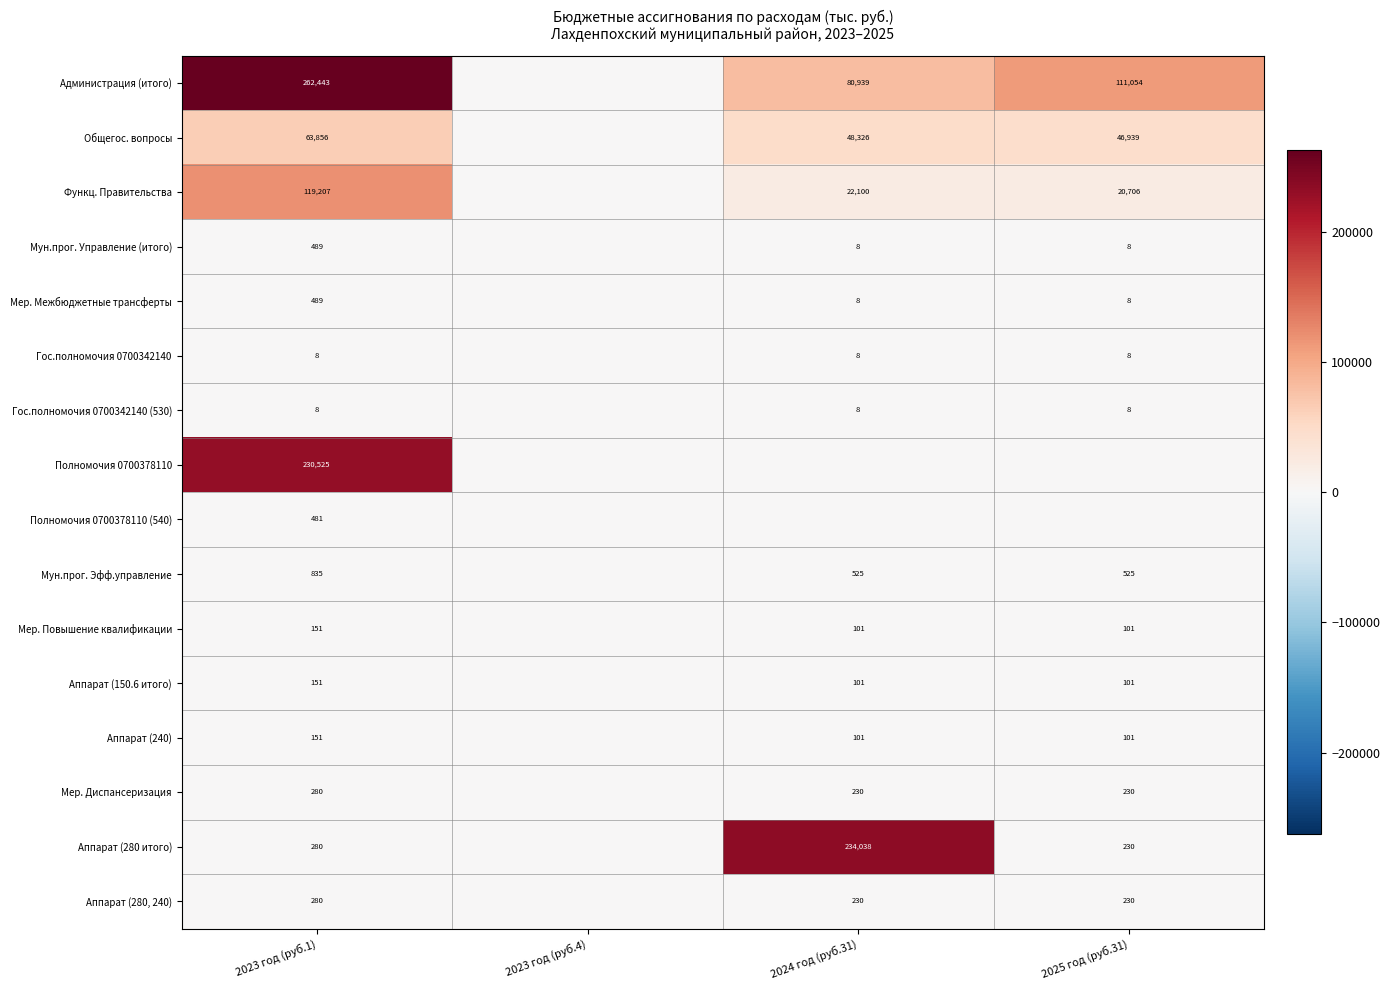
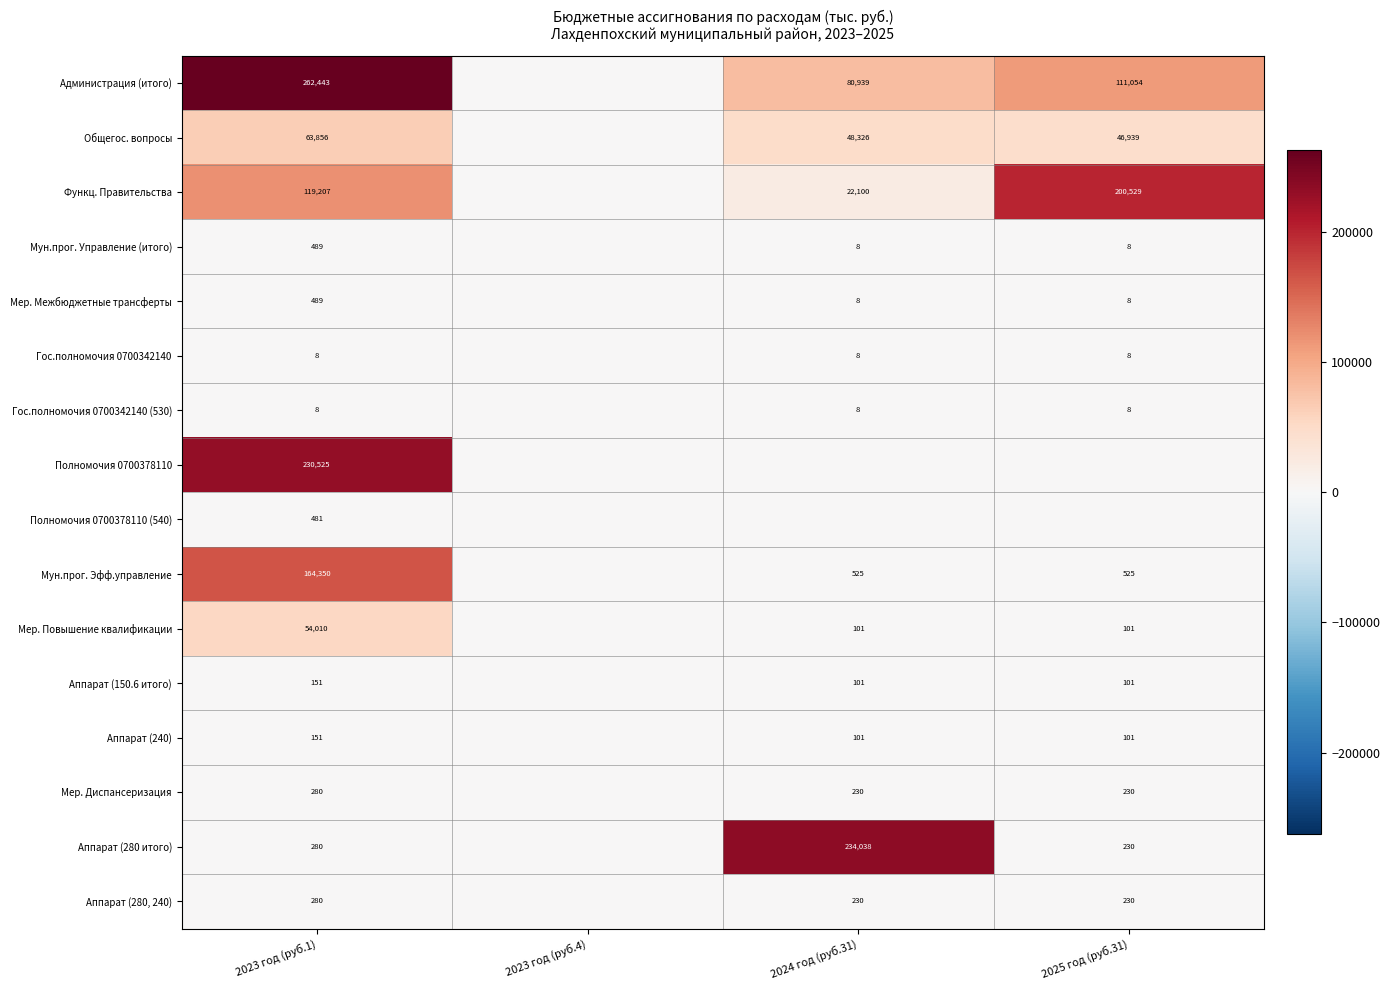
  {
    "Администрация (итого)": {
      "2023 год (руб.1)": "262,443",
      "2024 год (руб.31)": "80,939",
      "2025 год (руб.31)": "111,054"
    },
    "Общегос. вопросы": {
      "2023 год (руб.1)": "63,856",
      "2024 год (руб.31)": "48,326",
      "2025 год (руб.31)": "46,939"
    },
    "Функц. Правительства": {
      "2023 год (руб.1)": "119,207",
      "2024 год (руб.31)": "22,100",
-     "2025 год (руб.31)": "20,706"
+     "2025 год (руб.31)": "200,529"
    },
    "Мун.прог. Управление (итого)": {
      "2023 год (руб.1)": "489",
      "2024 год (руб.31)": "8",
      "2025 год (руб.31)": "8"
    },
    "Мер. Межбюджетные трансферты": {
      "2023 год (руб.1)": "489",
      "2024 год (руб.31)": "8",
      "2025 год (руб.31)": "8"
    },
    "Гос.полномочия 0700342140": {
      "2023 год (руб.1)": "8",
      "2024 год (руб.31)": "8",
      "2025 год (руб.31)": "8"
    },
    "Гос.полномочия 0700342140 (530)": {
      "2023 год (руб.1)": "8",
      "2024 год (руб.31)": "8",
      "2025 год (руб.31)": "8"
    },
    "Полномочия 0700378110": {
      "2023 год (руб.1)": "230,525"
    },
    "Полномочия 0700378110 (540)": {
      "2023 год (руб.1)": "481"
    },
    "Мун.прог. Эфф.управление": {
-     "2023 год (руб.1)": "835",
+     "2023 год (руб.1)": "164,350",
      "2024 год (руб.31)": "525",
      "2025 год (руб.31)": "525"
    },
    "Мер. Повышение квалификации": {
-     "2023 год (руб.1)": "151",
+     "2023 год (руб.1)": "54,010",
      "2024 год (руб.31)": "101",
      "2025 год (руб.31)": "101"
    },
    "Аппарат (150.6 итого)": {
      "2023 год (руб.1)": "151",
      "2024 год (руб.31)": "101",
      "2025 год (руб.31)": "101"
    },
    "Аппарат (240)": {
      "2023 год (руб.1)": "151",
      "2024 год (руб.31)": "101",
      "2025 год (руб.31)": "101"
    },
    "Мер. Диспансеризация": {
      "2023 год (руб.1)": "280",
      "2024 год (руб.31)": "230",
      "2025 год (руб.31)": "230"
    },
    "Аппарат (280 итого)": {
      "2023 год (руб.1)": "280",
      "2024 год (руб.31)": "234,038",
      "2025 год (руб.31)": "230"
    },
    "Аппарат (280, 240)": {
      "2023 год (руб.1)": "280",
      "2024 год (руб.31)": "230",
      "2025 год (руб.31)": "230"
    }
  }
